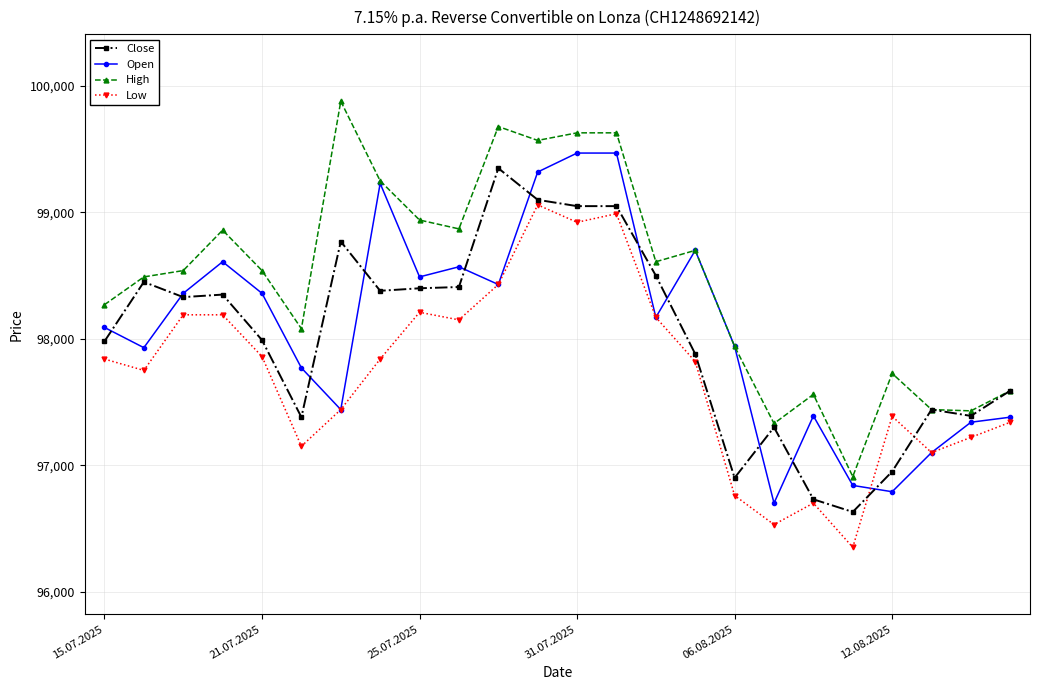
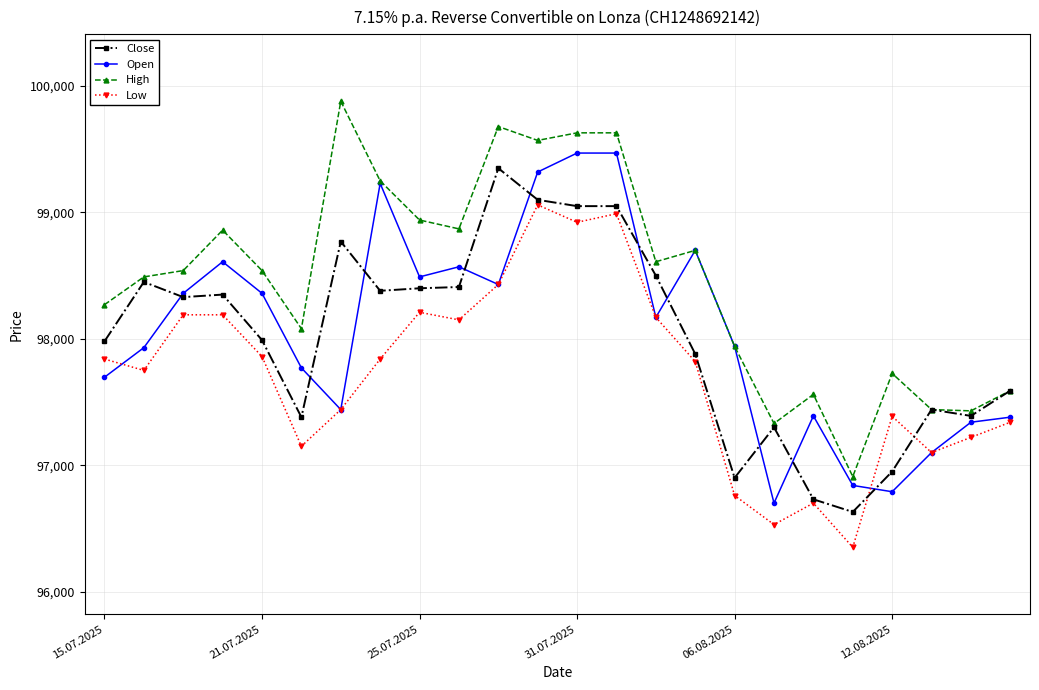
  {
    "Close": {
      "15.07.2025": "97,980",
      "21.07.2025": "97,990",
      "25.07.2025": "98,400",
      "31.07.2025": "99,050",
      "06.08.2025": "96,900",
      "12.08.2025": "96,950"
    },
    "Open": {
-     "15.07.2025": "98,090",
+     "15.07.2025": "97,700",
      "21.07.2025": "98,360",
      "25.07.2025": "98,490",
      "31.07.2025": "99,470",
      "12.08.2025": "96,790"
    },
    "High": {
      "15.07.2025": "98,270",
      "21.07.2025": "98,540",
      "25.07.2025": "98,940",
      "31.07.2025": "99,630",
      "12.08.2025": "97,730"
    },
    "Low": {
      "15.07.2025": "97,840",
      "21.07.2025": "97,860",
      "25.07.2025": "98,210",
      "31.07.2025": "98,920",
      "06.08.2025": "96,760",
      "12.08.2025": "97,390"
    }
  }
